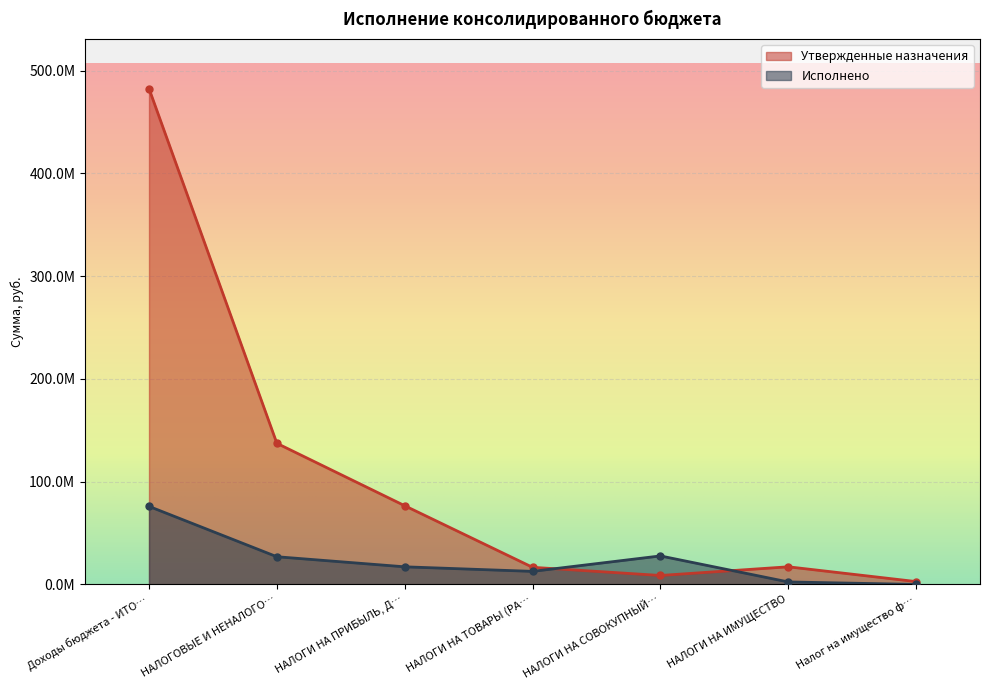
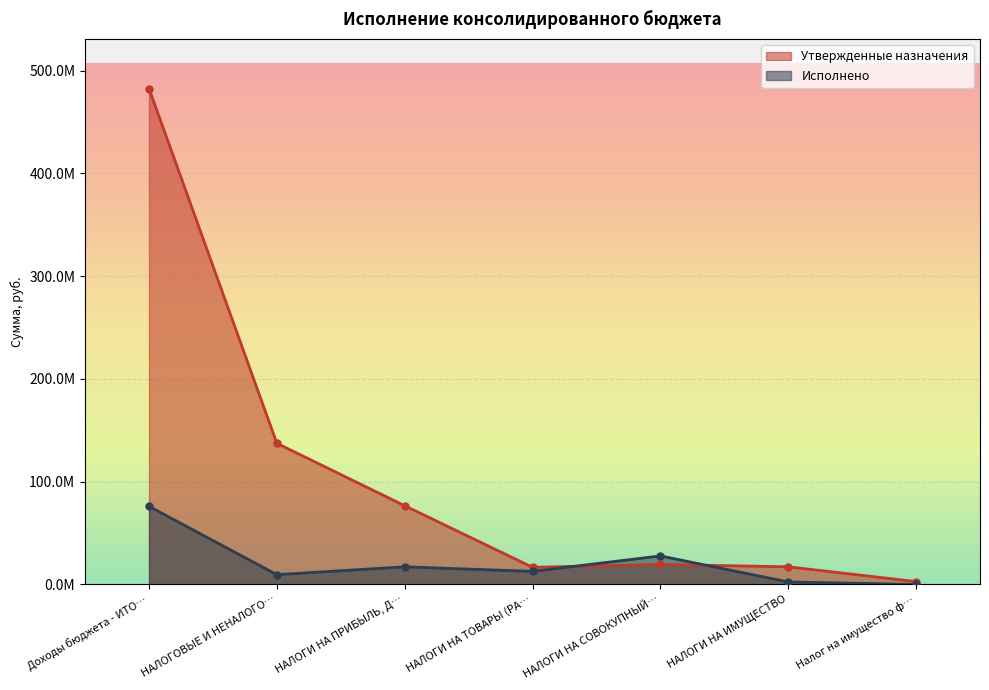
  {
    "Утвержденные назначения": {
      "Доходы бюджета - ИТО…": 482000000,
      "НАЛОГОВЫЕ И НЕНАЛОГО…": 137000000,
      "НАЛОГИ НА ПРИБЫЛЬ, Д…": 77000000,
      "НАЛОГИ НА ТОВАРЫ (РА…": 17000000,
-     "НАЛОГИ НА СОВОКУПНЫЙ…": 9000000,
+     "НАЛОГИ НА СОВОКУПНЫЙ…": 19000000,
      "НАЛОГИ НА ИМУЩЕСТВО": 17000000,
      "Налог на имущество ф…": 3000000
    },
    "Исполнено": {
      "Доходы бюджета - ИТО…": 76000000,
-     "НАЛОГОВЫЕ И НЕНАЛОГО…": 27000000,
+     "НАЛОГОВЫЕ И НЕНАЛОГО…": 10000000,
      "НАЛОГИ НА ПРИБЫЛЬ, Д…": 17000000,
      "НАЛОГИ НА ТОВАРЫ (РА…": 13000000,
      "НАЛОГИ НА СОВОКУПНЫЙ…": 28000000,
      "НАЛОГИ НА ИМУЩЕСТВО": 2000000,
      "Налог на имущество ф…": 0
    }
  }
